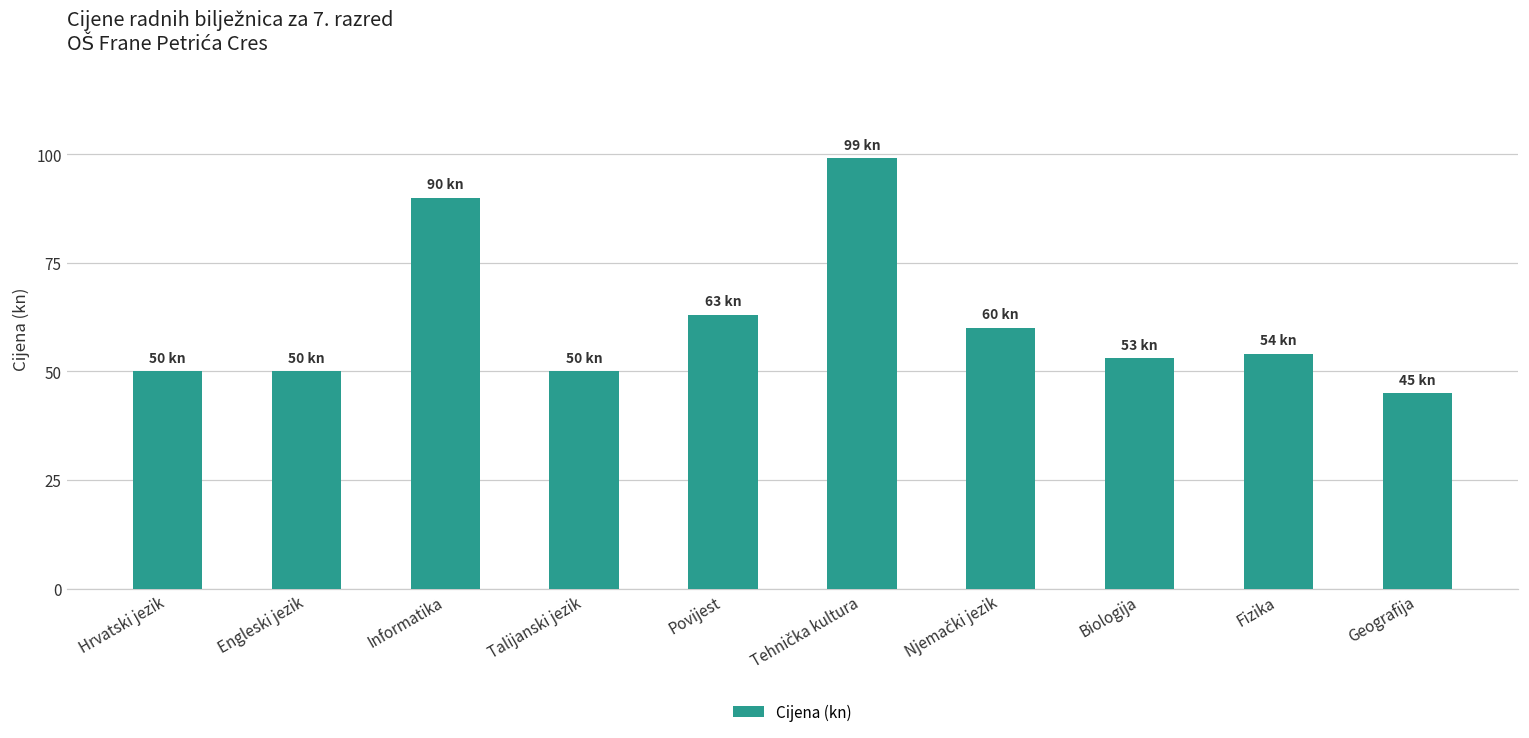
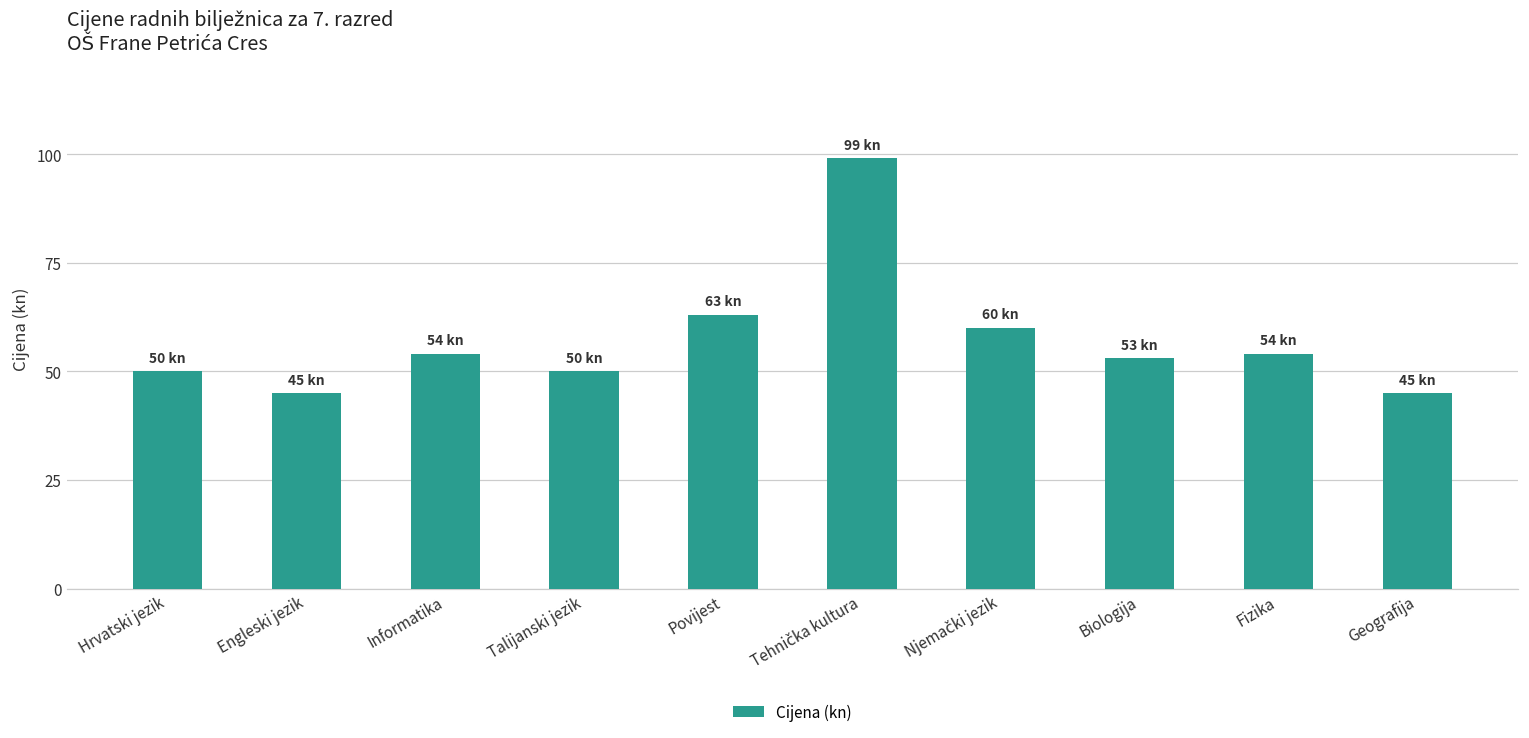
  {
    "Hrvatski jezik": 50,
-   "Engleski jezik": 50,
-   "Informatika": 90,
+   "Engleski jezik": 45,
+   "Informatika": 54,
    "Talijanski jezik": 50,
    "Povijest": 63,
    "Tehnička kultura": 99,
    "Njemački jezik": 60,
    "Biologija": 53,
    "Fizika": 54,
    "Geografija": 45
  }
